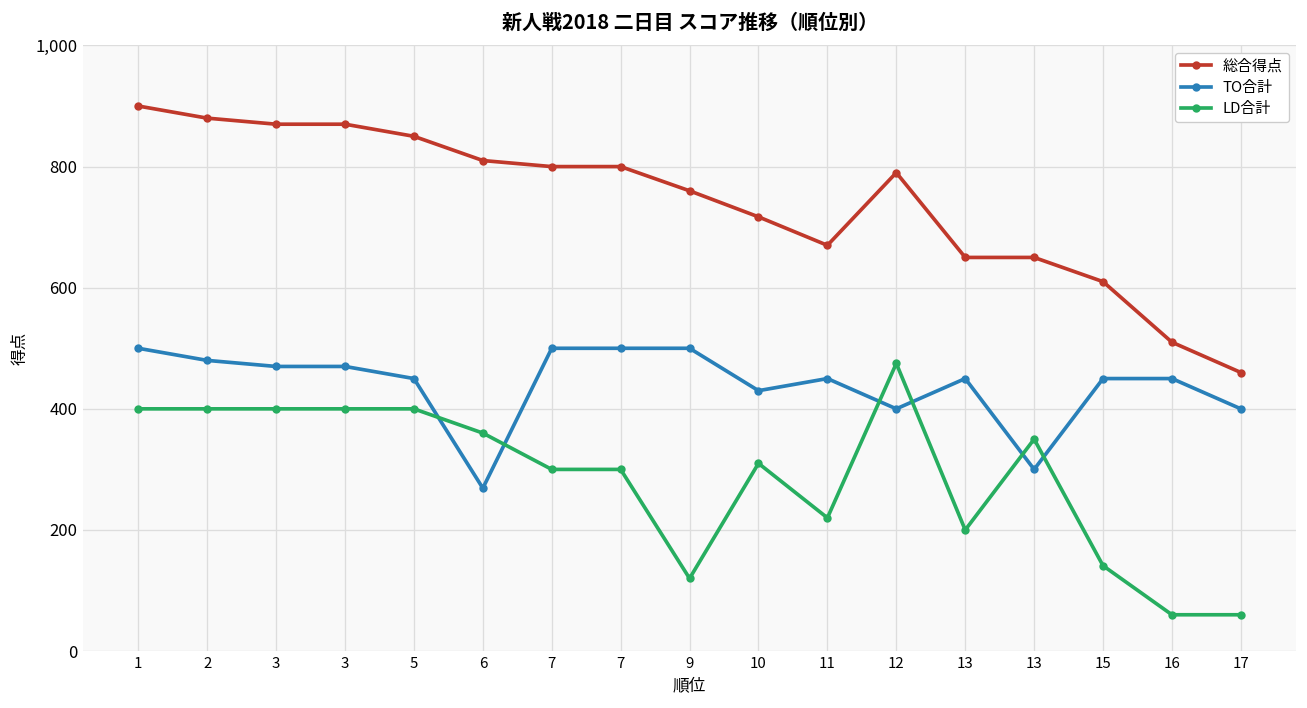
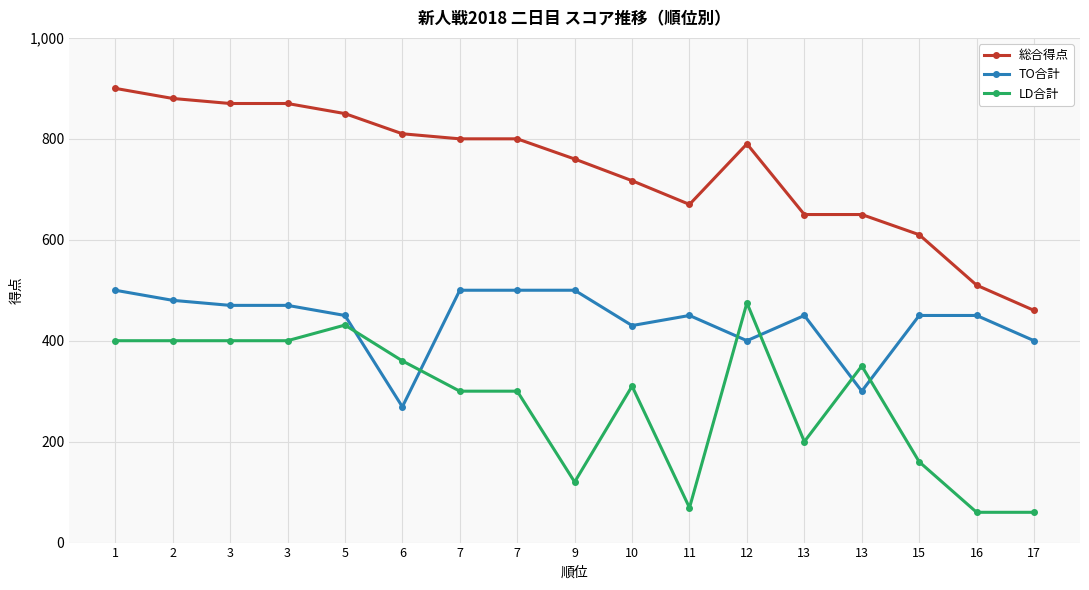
  {
    "総合得点": {
      "1": 900,
      "2": 880,
      "5": 850,
      "6": 810,
      "9": 760,
      "10": 720,
      "11": 670,
      "12": 790,
      "15": 610,
      "16": 510,
      "17": 460
    },
    "TO合計": {
      "1": 500,
      "2": 480,
      "5": 450,
      "6": 270,
      "9": 500,
      "10": 430,
      "11": 450,
      "12": 400,
      "15": 450,
      "16": 450,
      "17": 400
    },
    "LD合計": {
      "1": 400,
      "2": 400,
-     "5": 400,
+     "5": 430,
      "6": 360,
      "9": 120,
      "10": 310,
-     "11": 220,
+     "11": 70,
      "12": 480,
-     "15": 140,
+     "15": 160,
      "16": 60,
      "17": 60
    }
  }
